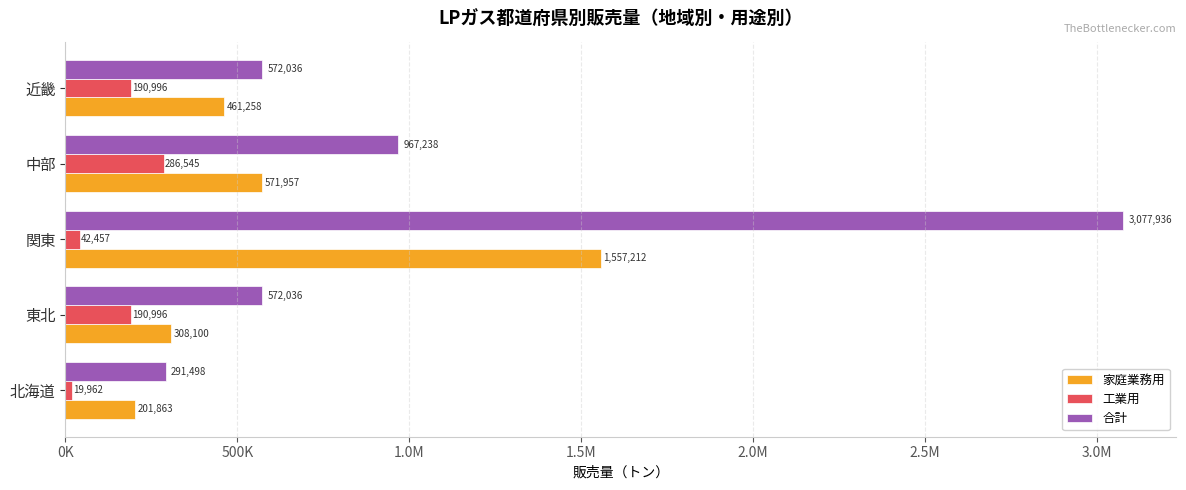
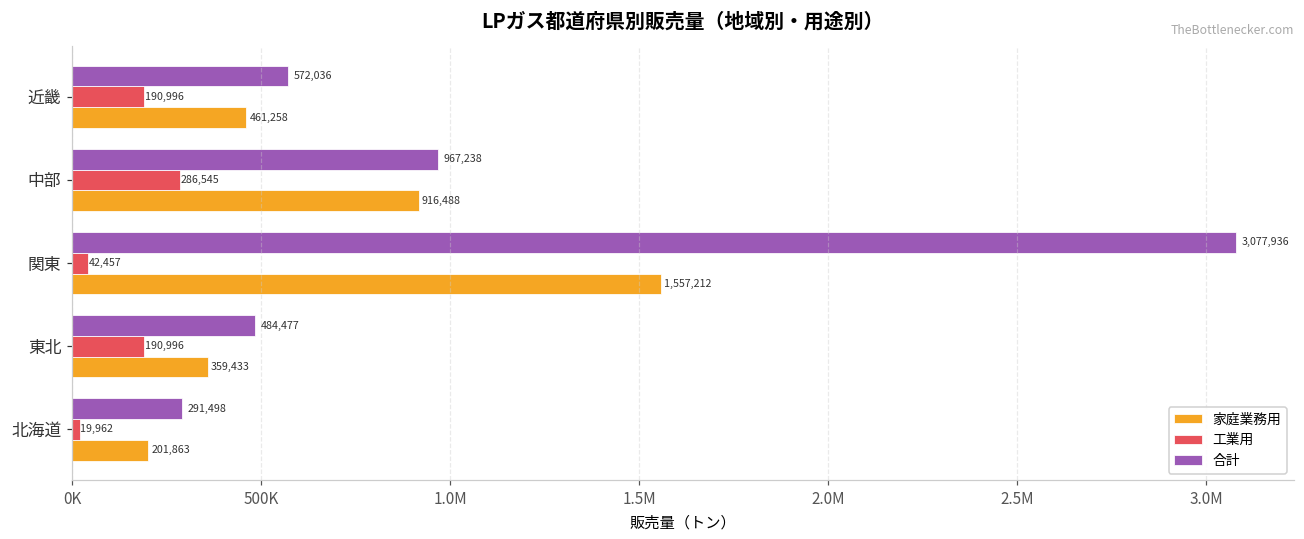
  {
    "家庭業務用": {
      "近畿": "461,258",
-     "中部": "571,957",
+     "中部": "916,488",
      "関東": "1,557,212",
-     "東北": "308,100",
+     "東北": "359,433",
      "北海道": "201,863"
    },
    "工業用": {
      "近畿": "190,996",
      "中部": "286,545",
      "関東": "42,457",
      "東北": "190,996",
      "北海道": "19,962"
    },
    "合計": {
      "近畿": "572,036",
      "中部": "967,238",
      "関東": "3,077,936",
-     "東北": "572,036",
+     "東北": "484,477",
      "北海道": "291,498"
    }
  }
